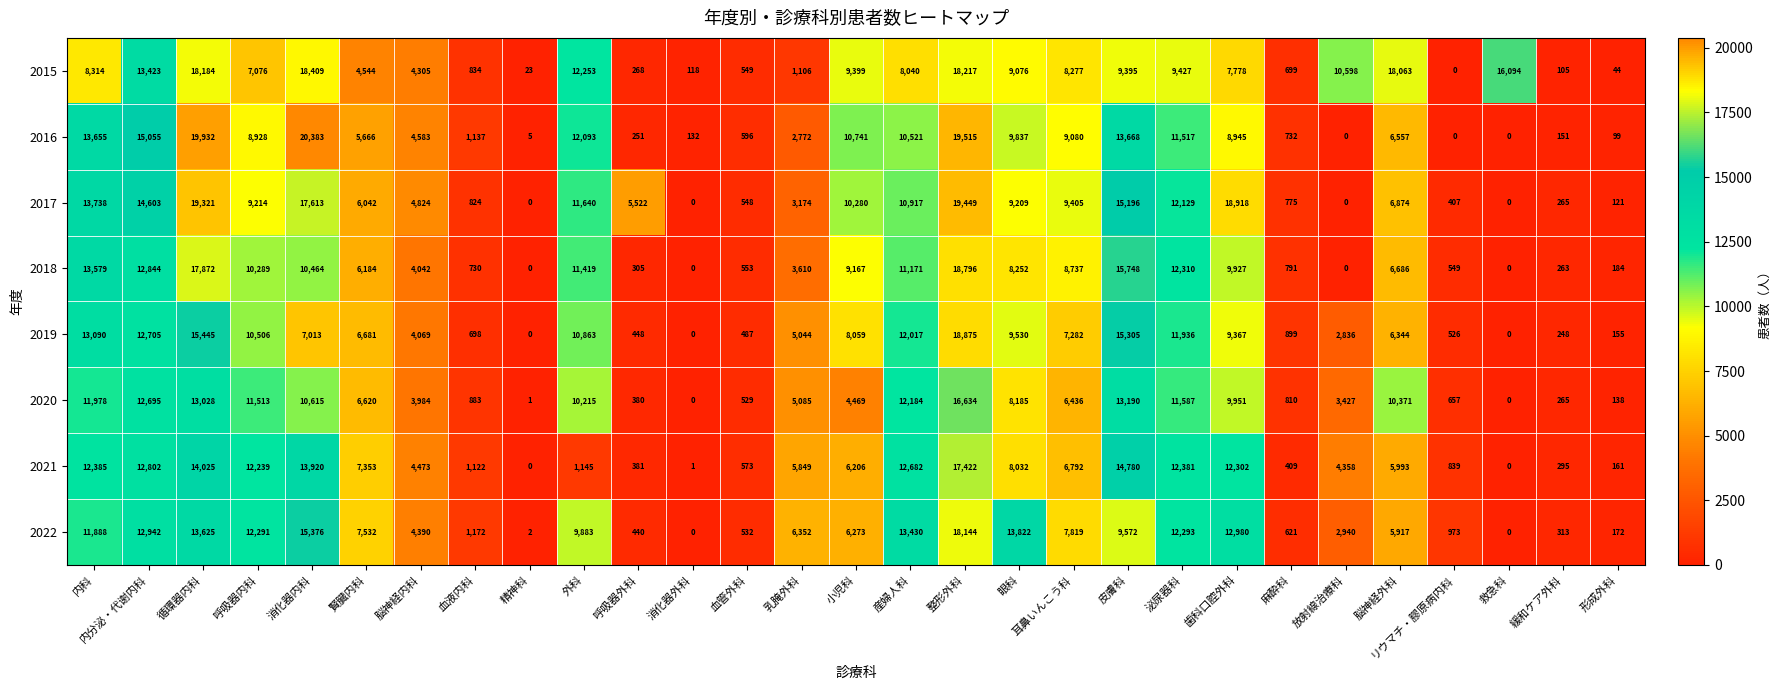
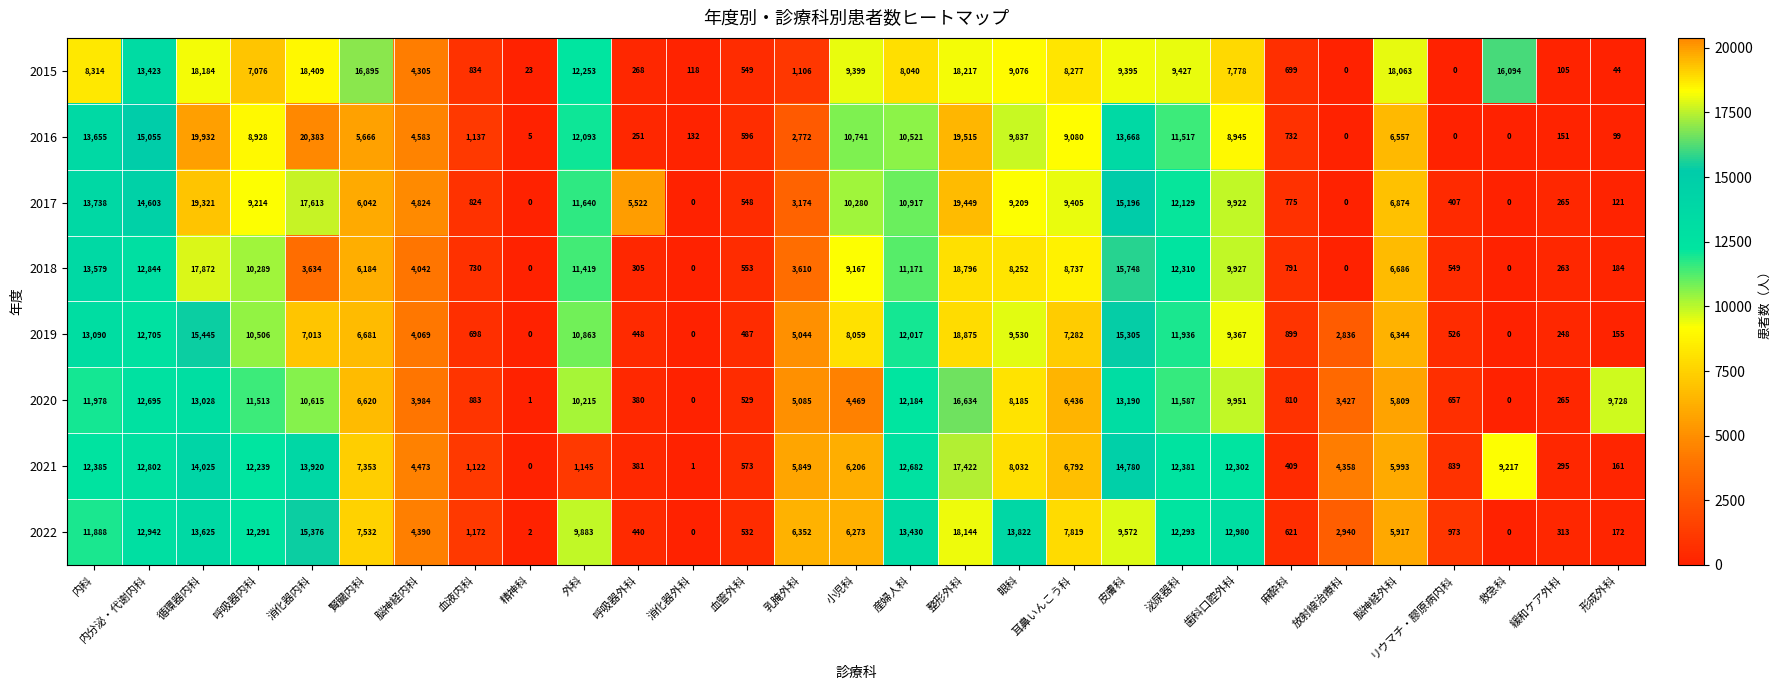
  {
    "2015": {
      "内科": "8,314",
      "内分泌・代谢内科": "13,423",
      "循環器内科": "18,184",
      "呼吸器内科": "7,076",
      "消化器内科": "18,409",
-     "賢臓内科": "4,544",
+     "賢臓内科": "16,895",
      "脳神経内科": "4,305",
      "血液内科": "834",
      "精神科": "23",
      "外科": "12,253",
      "呼吸器外科": "268",
      "消化器外科": "118",
      "血管外科": "549",
      "乳腌外科": "1,106",
      "小児科": "9,399",
      "産婦人科": "8,040",
      "整形外科": "18,217",
      "眼科": "9,076",
      "耳鼻いんこう科": "8,277",
      "皮膚科": "9,395",
      "泌尿器科": "9,427",
      "歯科口腔外科": "7,778",
      "麻酔科": "699",
-     "放射線治療科": "10,598",
+     "放射線治療科": "0",
      "脳神経外科": "18,063",
      "リウマチ・膠原病内科": "0",
      "救急科": "16,094",
      "緩和ケア外科": "105",
      "形成外科": "44"
    },
    "2017": {
      "内科": "13,738",
      "内分泌・代谢内科": "14,603",
      "循環器内科": "19,321",
      "呼吸器内科": "9,214",
      "消化器内科": "17,613",
      "賢臓内科": "6,042",
      "脳神経内科": "4,824",
      "血液内科": "824",
      "精神科": "0",
      "外科": "11,640",
      "呼吸器外科": "5,522",
      "消化器外科": "0",
      "血管外科": "548",
      "乳腌外科": "3,174",
      "小児科": "10,280",
      "産婦人科": "10,917",
      "整形外科": "19,449",
      "眼科": "9,209",
      "耳鼻いんこう科": "9,405",
      "皮膚科": "15,196",
      "泌尿器科": "12,129",
-     "歯科口腔外科": "18,918",
+     "歯科口腔外科": "9,922",
      "麻酔科": "775",
      "放射線治療科": "0",
      "脳神経外科": "6,874",
      "リウマチ・膠原病内科": "407",
      "救急科": "0",
      "緩和ケア外科": "265",
      "形成外科": "121"
    },
    "2018": {
      "内科": "13,579",
      "内分泌・代谢内科": "12,844",
      "循環器内科": "17,872",
      "呼吸器内科": "10,289",
-     "消化器内科": "10,464",
+     "消化器内科": "3,634",
      "賢臓内科": "6,184",
      "脳神経内科": "4,042",
      "血液内科": "730",
      "精神科": "0",
      "外科": "11,419",
      "呼吸器外科": "305",
      "消化器外科": "0",
      "血管外科": "553",
      "乳腌外科": "3,610",
      "小児科": "9,167",
      "産婦人科": "11,171",
      "整形外科": "18,796",
      "眼科": "8,252",
      "耳鼻いんこう科": "8,737",
      "皮膚科": "15,748",
      "泌尿器科": "12,310",
      "歯科口腔外科": "9,927",
      "麻酔科": "791",
      "放射線治療科": "0",
      "脳神経外科": "6,686",
      "リウマチ・膠原病内科": "549",
      "救急科": "0",
      "緩和ケア外科": "263",
      "形成外科": "184"
    },
    "2020": {
      "内科": "11,978",
      "内分泌・代谢内科": "12,695",
      "循環器内科": "13,028",
      "呼吸器内科": "11,513",
      "消化器内科": "10,615",
      "賢臓内科": "6,620",
      "脳神経内科": "3,984",
      "血液内科": "883",
      "精神科": "1",
      "外科": "10,215",
      "呼吸器外科": "380",
      "消化器外科": "0",
      "血管外科": "529",
      "乳腌外科": "5,085",
      "小児科": "4,469",
      "産婦人科": "12,184",
      "整形外科": "16,634",
      "眼科": "8,185",
      "耳鼻いんこう科": "6,436",
      "皮膚科": "13,190",
      "泌尿器科": "11,587",
      "歯科口腔外科": "9,951",
      "麻酔科": "810",
      "放射線治療科": "3,427",
-     "脳神経外科": "10,371",
+     "脳神経外科": "5,809",
      "リウマチ・膠原病内科": "657",
      "救急科": "0",
      "緩和ケア外科": "265",
-     "形成外科": "138"
+     "形成外科": "9,728"
    },
    "2021": {
      "内科": "12,385",
      "内分泌・代谢内科": "12,802",
      "循環器内科": "14,025",
      "呼吸器内科": "12,239",
      "消化器内科": "13,920",
      "賢臓内科": "7,353",
      "脳神経内科": "4,473",
      "血液内科": "1,122",
      "精神科": "0",
      "外科": "1,145",
      "呼吸器外科": "381",
      "消化器外科": "1",
      "血管外科": "573",
      "乳腌外科": "5,849",
      "小児科": "6,206",
      "産婦人科": "12,682",
      "整形外科": "17,422",
      "眼科": "8,032",
      "耳鼻いんこう科": "6,792",
      "皮膚科": "14,780",
      "泌尿器科": "12,381",
      "歯科口腔外科": "12,302",
      "麻酔科": "409",
      "放射線治療科": "4,358",
      "脳神経外科": "5,993",
      "リウマチ・膠原病内科": "839",
-     "救急科": "0",
+     "救急科": "9,217",
      "緩和ケア外科": "295",
      "形成外科": "161"
    }
  }
